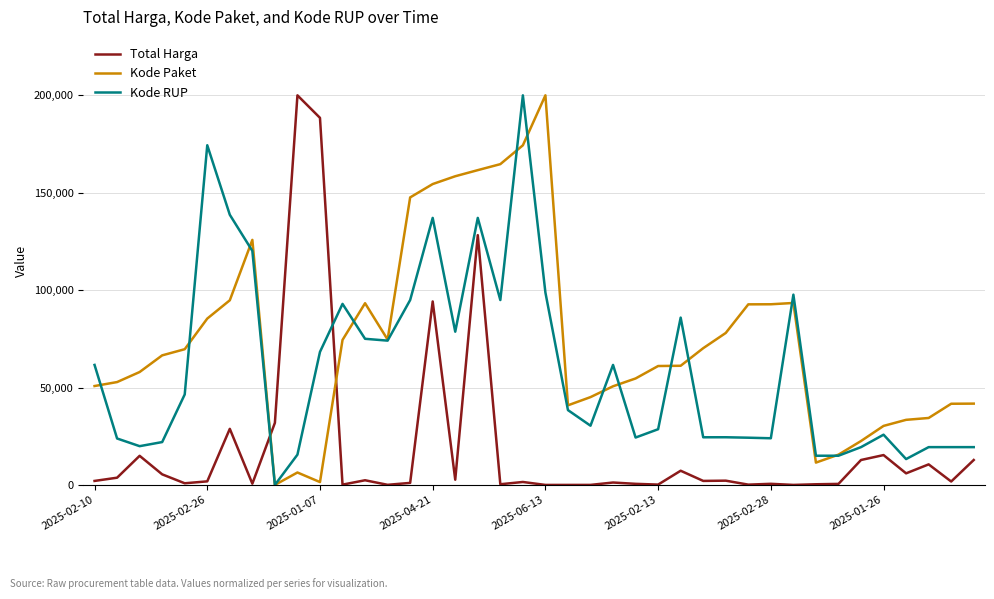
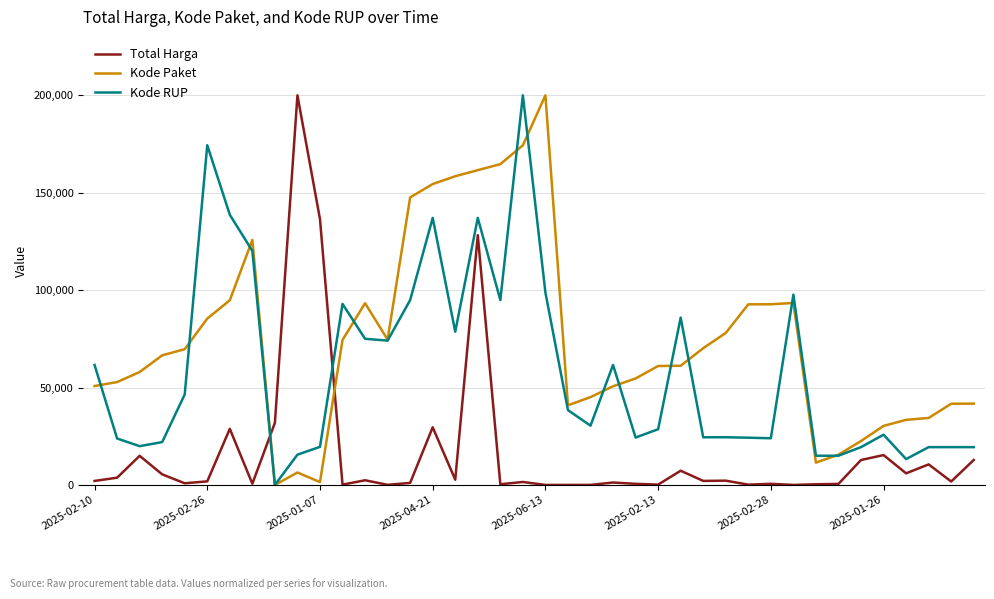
  {
    "Total Harga": {
      "2025-02-26": "2,000",
-     "2025-01-07": "188,000",
-     "2025-04-21": "94,000",
+     "2025-01-07": "136,000",
+     "2025-04-21": "30,000",
      "2025-06-13": "0",
      "2025-02-13": "0",
      "2025-01-26": "15,000"
    },
    "Kode Paket": {
      "2025-02-26": "85,000",
      "2025-01-07": "1,000",
      "2025-04-21": "154,000",
      "2025-06-13": "200,000",
      "2025-02-13": "61,000",
      "2025-01-26": "30,000"
    },
    "Kode RUP": {
      "2025-02-26": "174,000",
-     "2025-01-07": "68,000",
+     "2025-01-07": "20,000",
      "2025-04-21": "137,000",
      "2025-06-13": "99,000",
      "2025-02-13": "29,000",
      "2025-01-26": "26,000"
    }
  }
